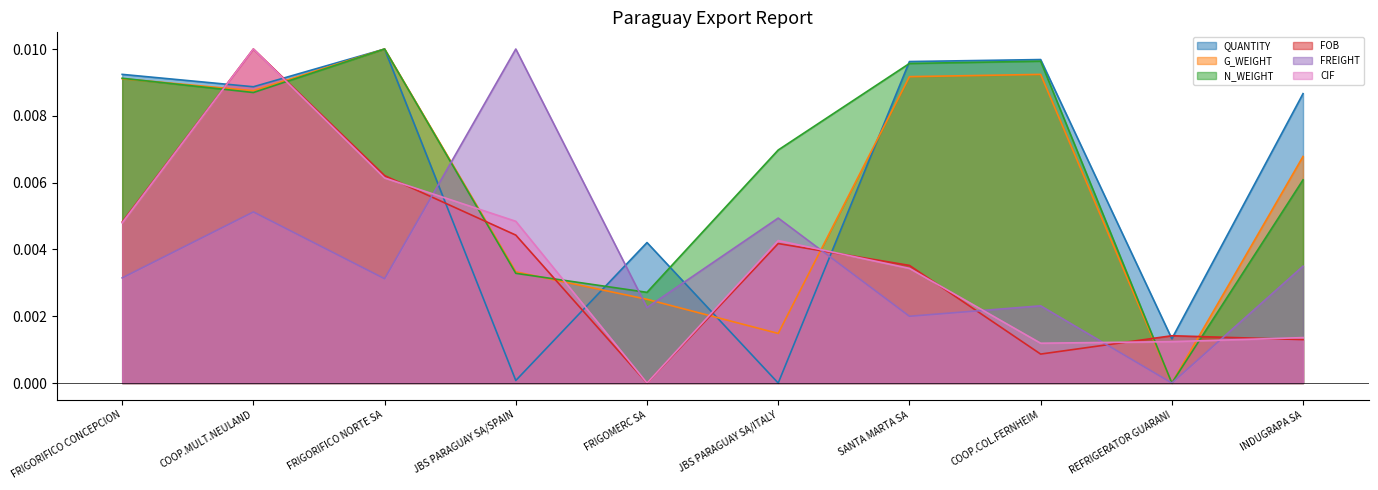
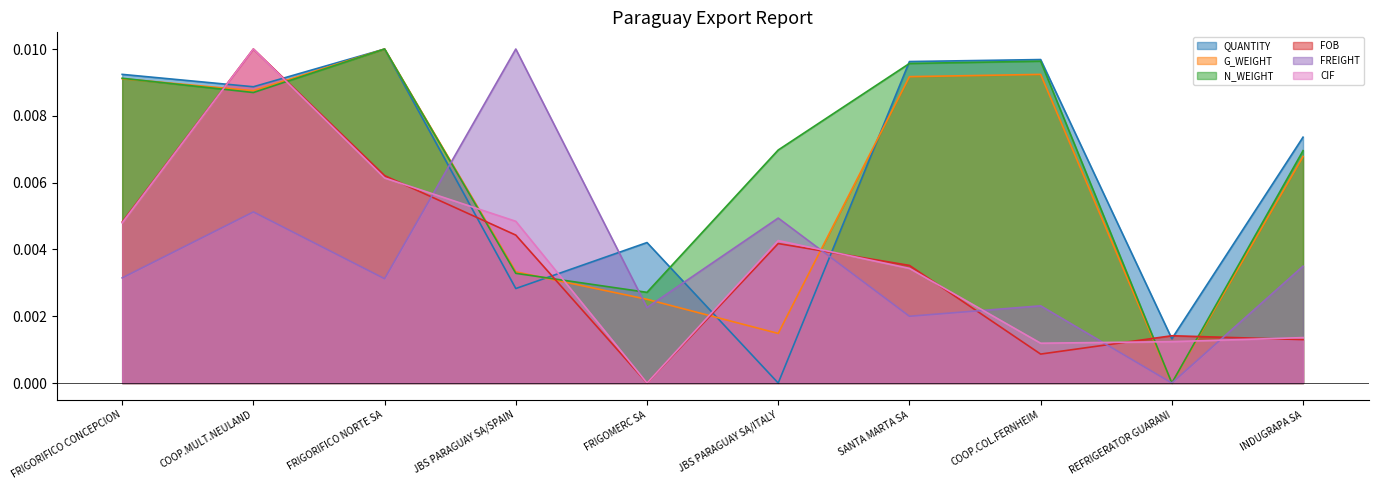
  {
    "QUANTITY": {
      "FRIGORIFICO CONCEPCION": 0.0092,
      "COOP.MULT.NEULAND": 0.0089,
-     "JBS PARAGUAY SA/SPAIN": 0.0001,
+     "JBS PARAGUAY SA/SPAIN": 0.0028,
      "FRIGOMERC SA": 0.0042,
      "JBS PARAGUAY SA/ITALY": 0.0000,
      "REFRIGERATOR GUARANI": 0.0013,
-     "INDUGRAPA SA": 0.0087
+     "INDUGRAPA SA": 0.0074
    },
    "G_WEIGHT": {
      "FRIGOMERC SA": 0.0025,
      "JBS PARAGUAY SA/ITALY": 0.0015,
      "SANTA MARTA SA": 0.0092,
      "COOP.COL.FERNHEIM": 0.0092,
      "INDUGRAPA SA": 0.0068
    },
    "N_WEIGHT": {
      "FRIGOMERC SA": 0.0027,
      "JBS PARAGUAY SA/ITALY": 0.0070,
-     "INDUGRAPA SA": 0.0061
+     "INDUGRAPA SA": 0.0070
    },
    "FOB": {
      "JBS PARAGUAY SA/SPAIN": 0.0044,
      "JBS PARAGUAY SA/ITALY": 0.0042,
      "SANTA MARTA SA": 0.0035,
      "COOP.COL.FERNHEIM": 0.0009,
      "REFRIGERATOR GUARANI": 0.0014
    }
  }
